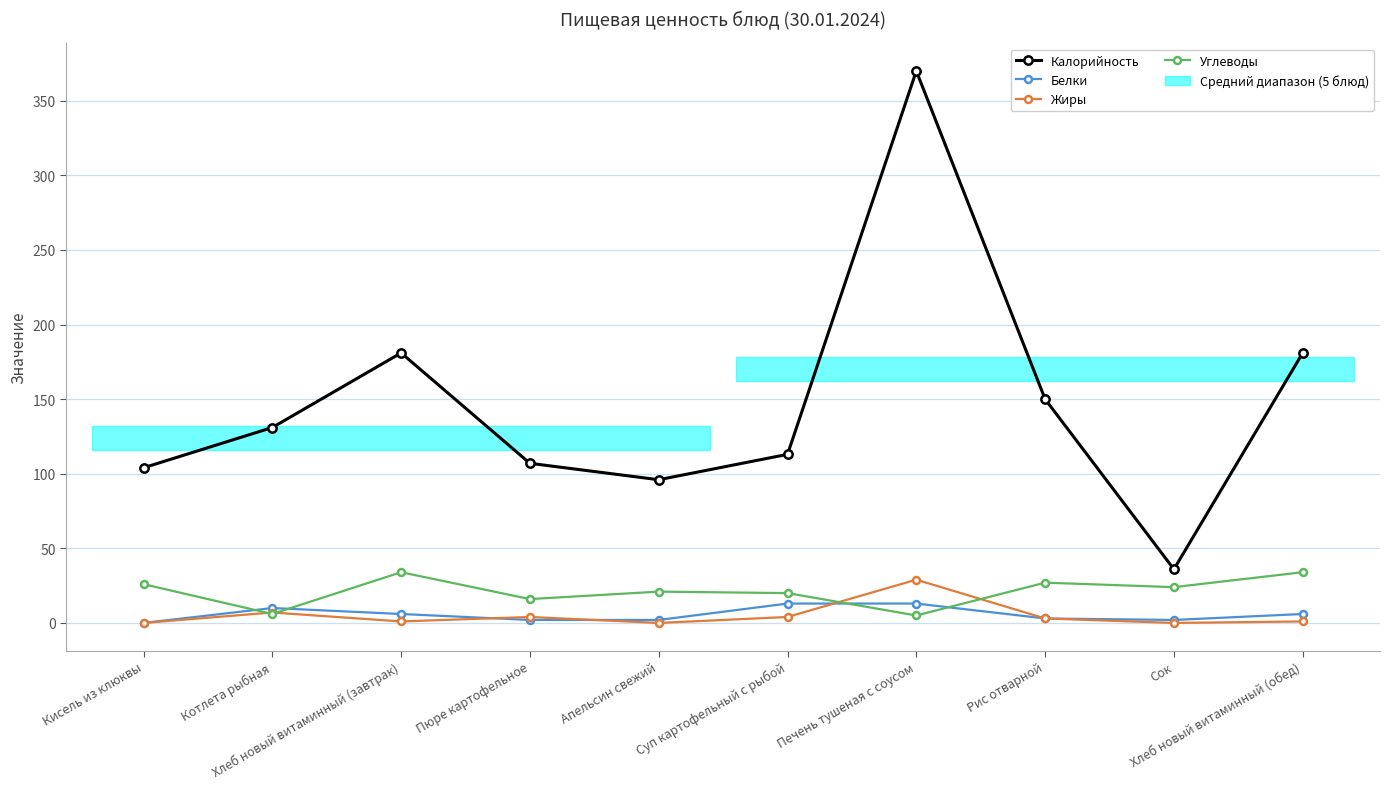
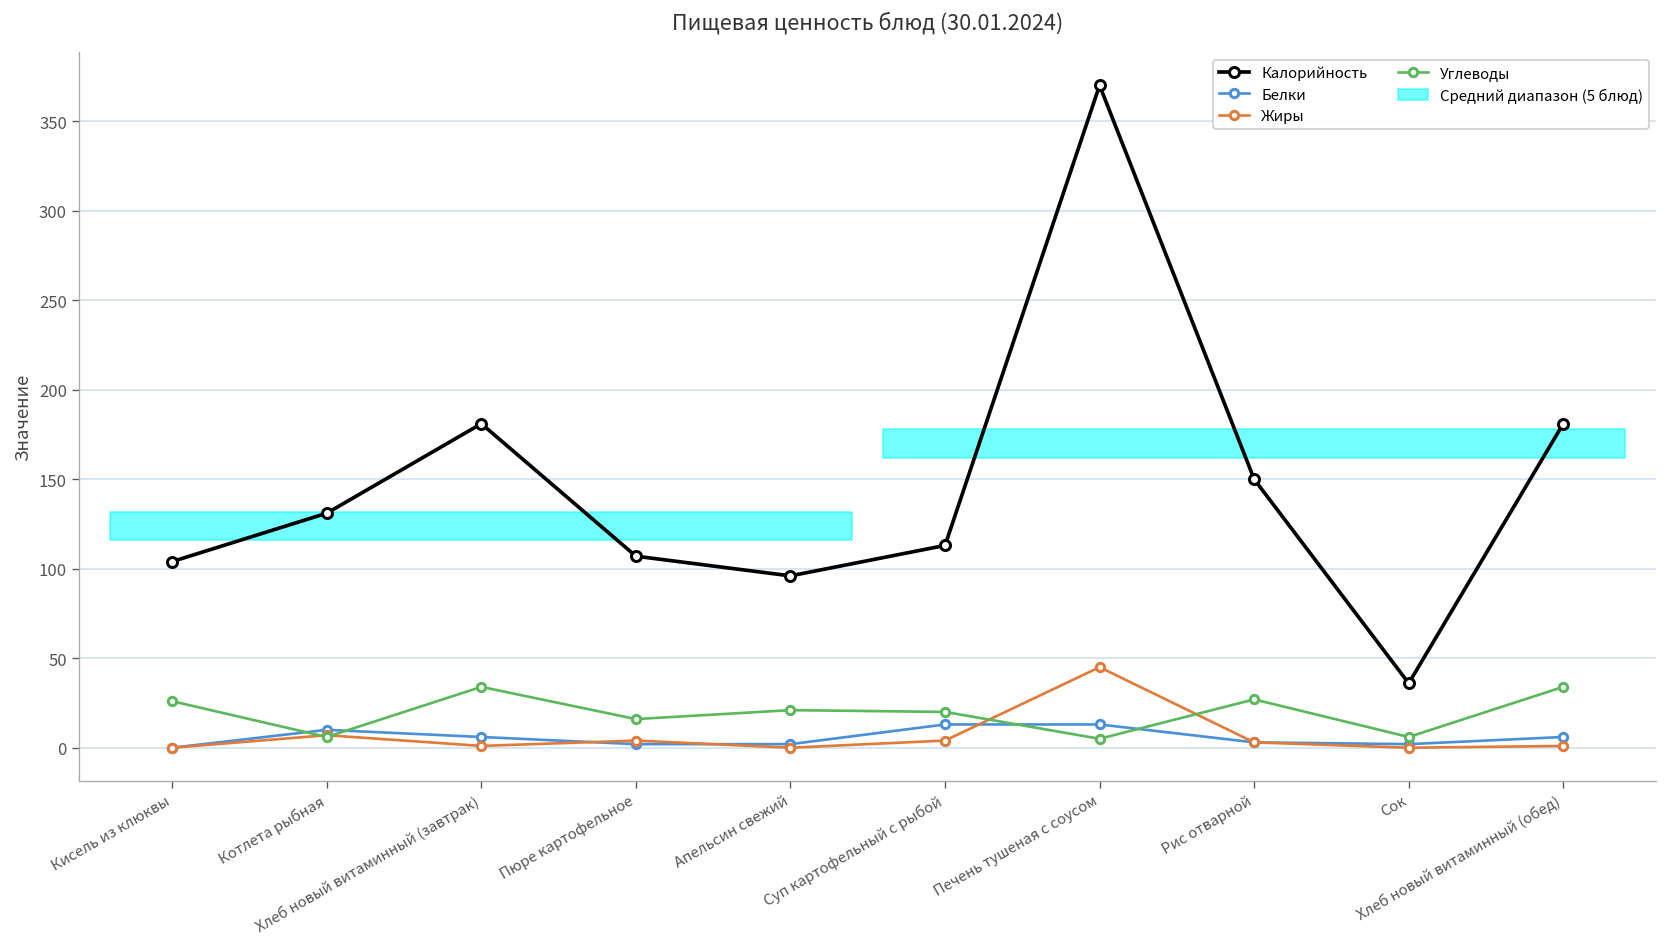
  {
    "Калорийность": {
      "Кисель из клюквы": 104,
      "Котлета рыбная": 131,
      "Хлеб новый витаминный (завтрак)": 181,
      "Пюре картофельное": 107,
      "Апельсин свежий": 96,
      "Суп картофельный с рыбой": 113,
      "Печень тушеная с соусом": 370,
      "Рис отварной": 150,
      "Сок": 36,
      "Хлеб новый витаминный (обед)": 181
    },
    "Белки": {
      "Котлета рыбная": 10,
      "Хлеб новый витаминный (завтрак)": 6,
      "Пюре картофельное": 2,
      "Апельсин свежий": 2,
      "Суп картофельный с рыбой": 13,
      "Печень тушеная с соусом": 13,
      "Сок": 2,
      "Хлеб новый витаминный (обед)": 6
    },
    "Жиры": {
      "Хлеб новый витаминный (завтрак)": 1,
      "Пюре картофельное": 4,
      "Апельсин свежий": 0,
      "Суп картофельный с рыбой": 4,
-     "Печень тушеная с соусом": 29,
+     "Печень тушеная с соусом": 45,
      "Сок": 0,
      "Хлеб новый витаминный (обед)": 1
    },
    "Углеводы": {
      "Кисель из клюквы": 26,
      "Хлеб новый витаминный (завтрак)": 34,
      "Пюре картофельное": 16,
      "Апельсин свежий": 21,
      "Суп картофельный с рыбой": 20,
      "Печень тушеная с соусом": 5,
      "Рис отварной": 27,
-     "Сок": 24,
+     "Сок": 6,
      "Хлеб новый витаминный (обед)": 34
    }
  }
